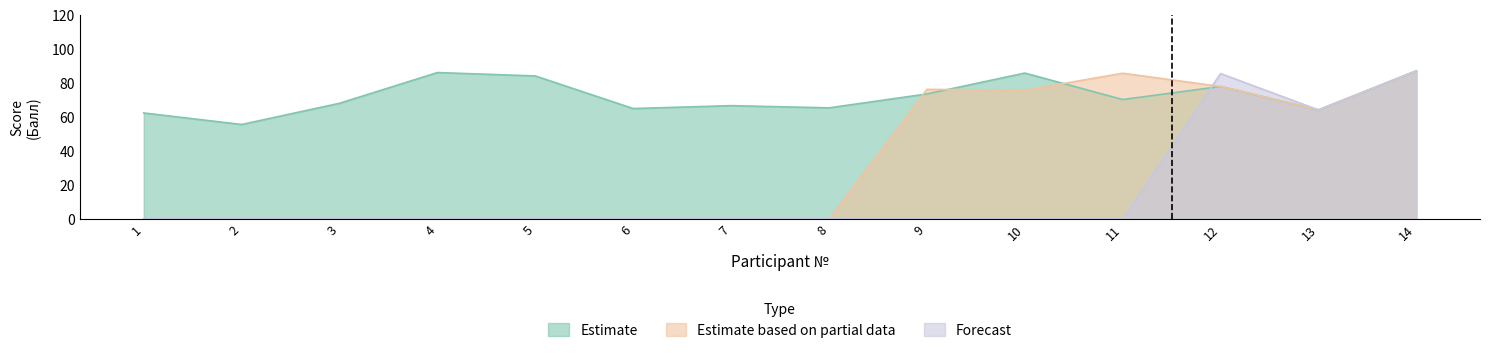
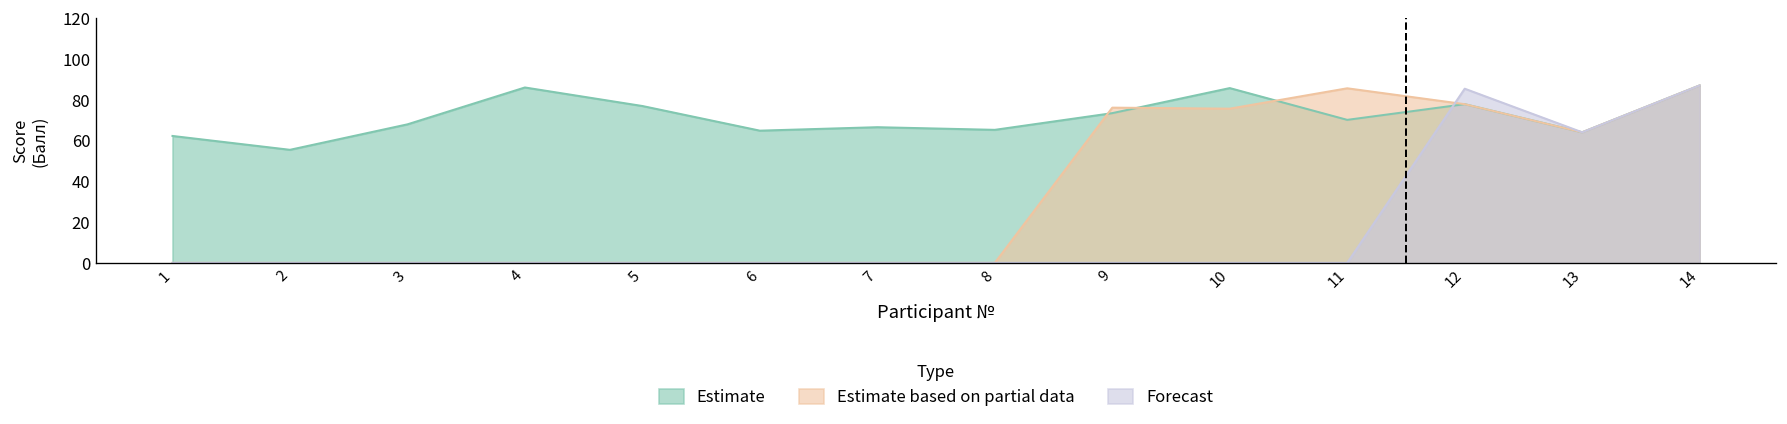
  {
    "Estimate": {
      "1": 62,
      "2": 56,
      "3": 68,
      "4": 86,
-     "5": 84,
+     "5": 77,
      "6": 65,
      "7": 67,
      "8": 65,
      "9": 74,
      "10": 86,
      "11": 70
    },
    "Estimate based on partial data": {
      "9": 76,
      "10": 76,
      "11": 86
    },
    "Forecast": {
      "9": 0,
      "10": 0,
      "11": 0,
      "12": 86
    }
  }
